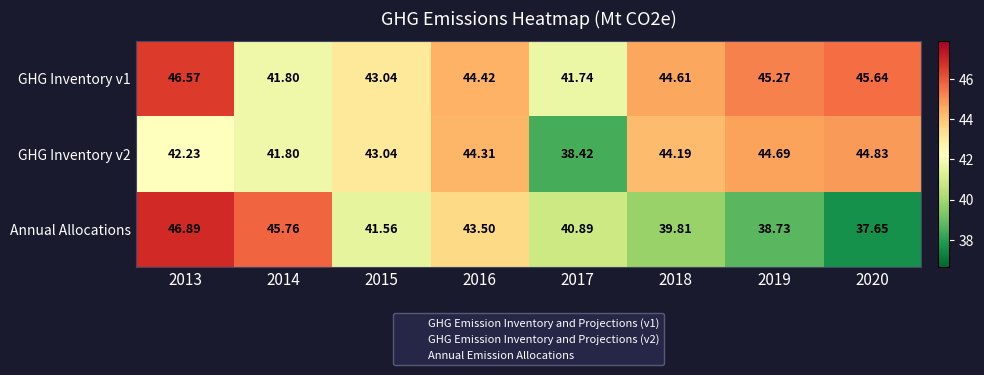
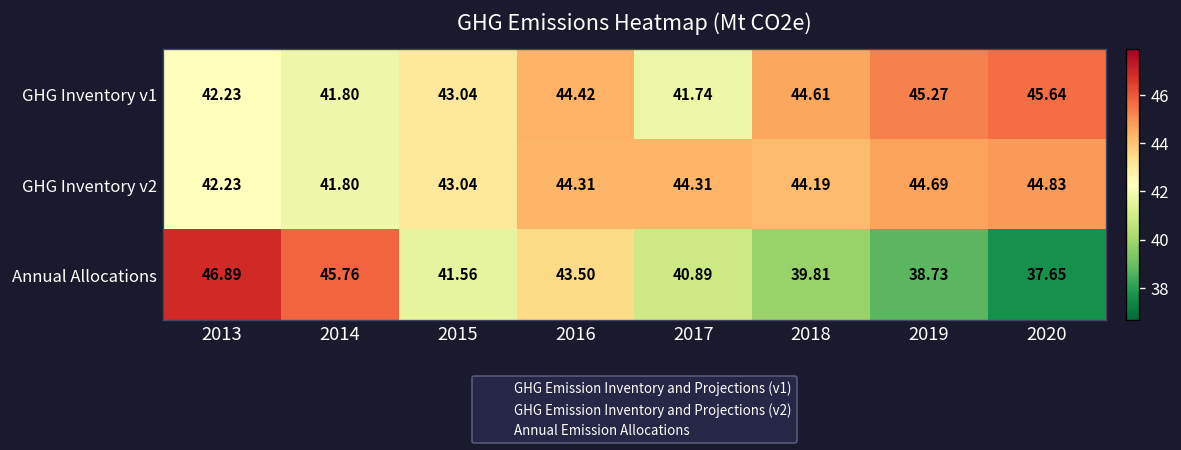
  {
    "GHG Inventory v1": {
-     "2013": 46.57,
+     "2013": 42.23,
      "2014": 41.80,
      "2015": 43.04,
      "2016": 44.42,
      "2017": 41.74,
      "2018": 44.61,
      "2019": 45.27,
      "2020": 45.64
    },
    "GHG Inventory v2": {
      "2013": 42.23,
      "2014": 41.80,
      "2015": 43.04,
      "2016": 44.31,
-     "2017": 38.42,
+     "2017": 44.31,
      "2018": 44.19,
      "2019": 44.69,
      "2020": 44.83
    },
    "Annual Allocations": {
      "2013": 46.89,
      "2014": 45.76,
      "2015": 41.56,
      "2016": 43.50,
      "2017": 40.89,
      "2018": 39.81,
      "2019": 38.73,
      "2020": 37.65
    }
  }
